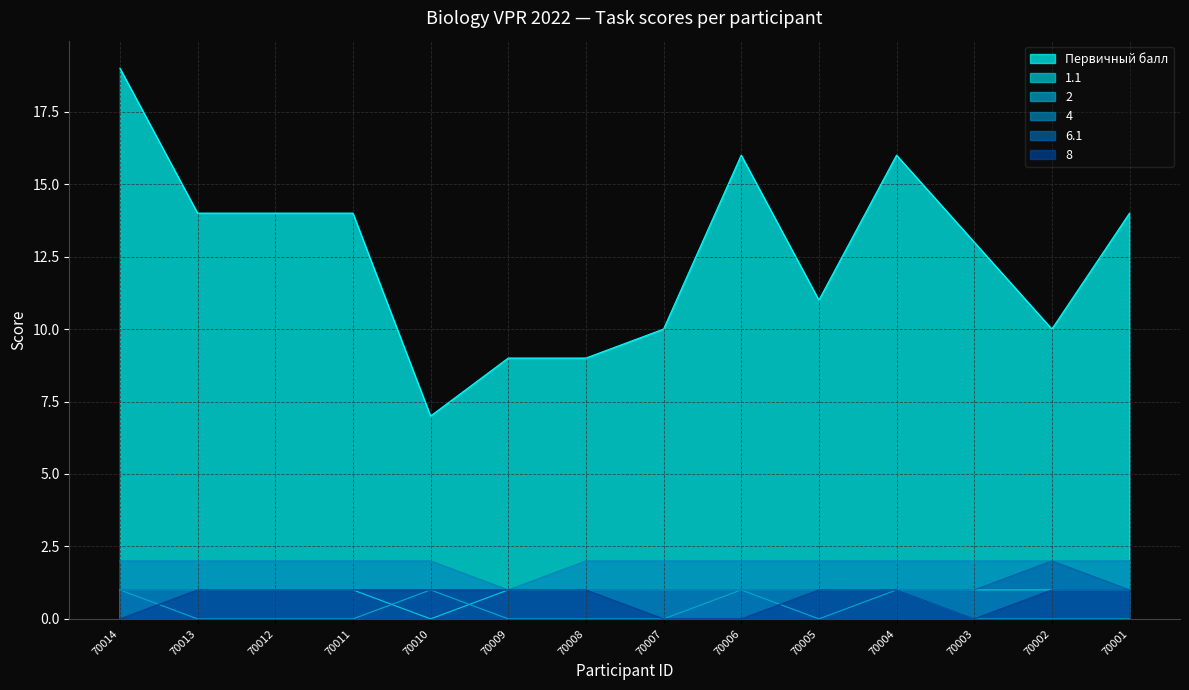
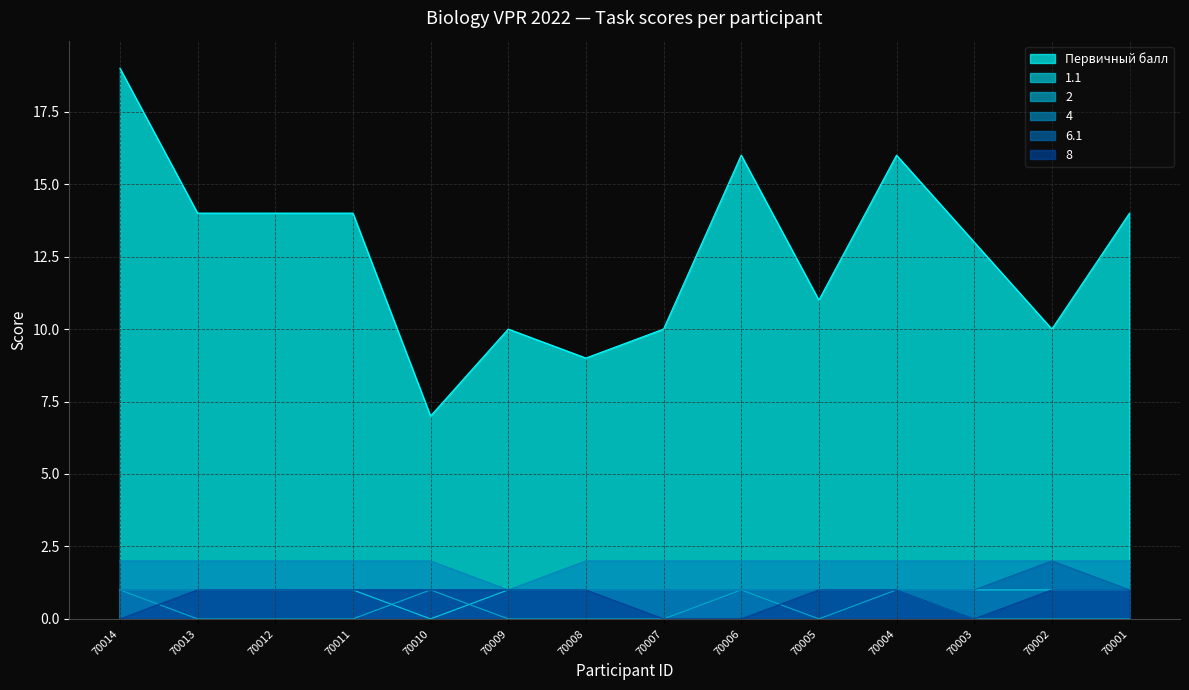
  {
    "Первичный балл": {
      "70014": 19,
      "70013": 14,
      "70012": 14,
      "70011": 14,
      "70010": 7,
-     "70009": 9,
+     "70009": 10,
      "70008": 9,
      "70007": 10,
      "70006": 16,
      "70005": 11,
      "70004": 16,
      "70003": 13,
      "70002": 10,
      "70001": 14
    }
  }
